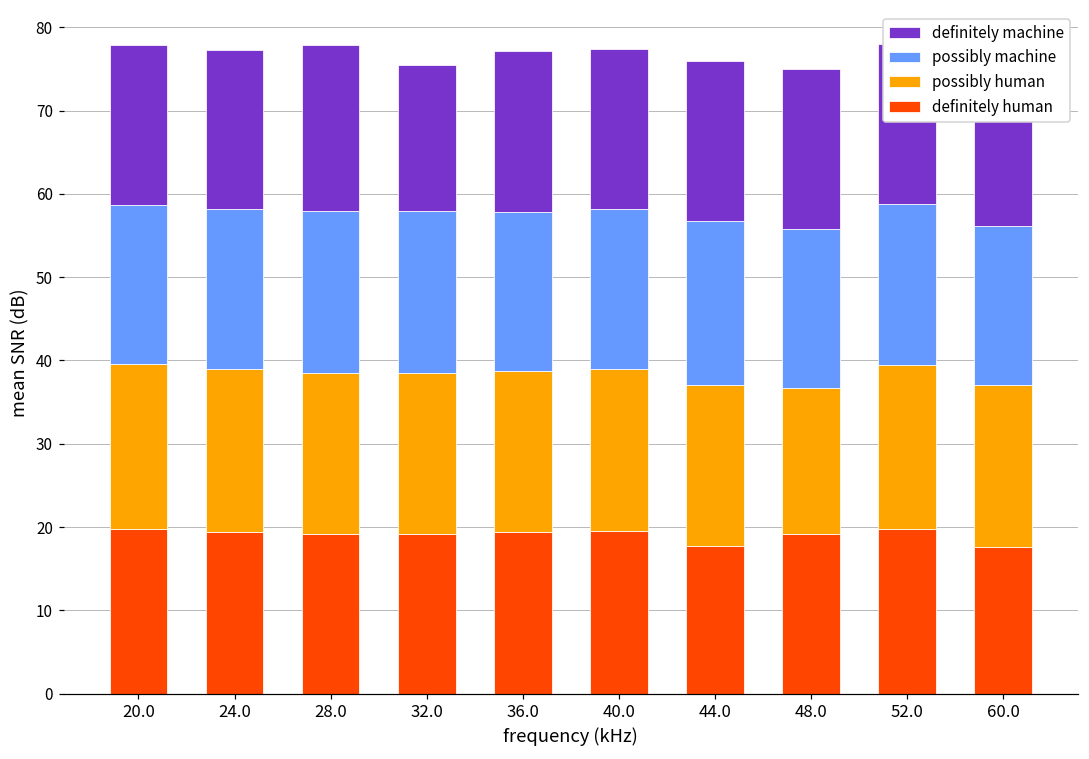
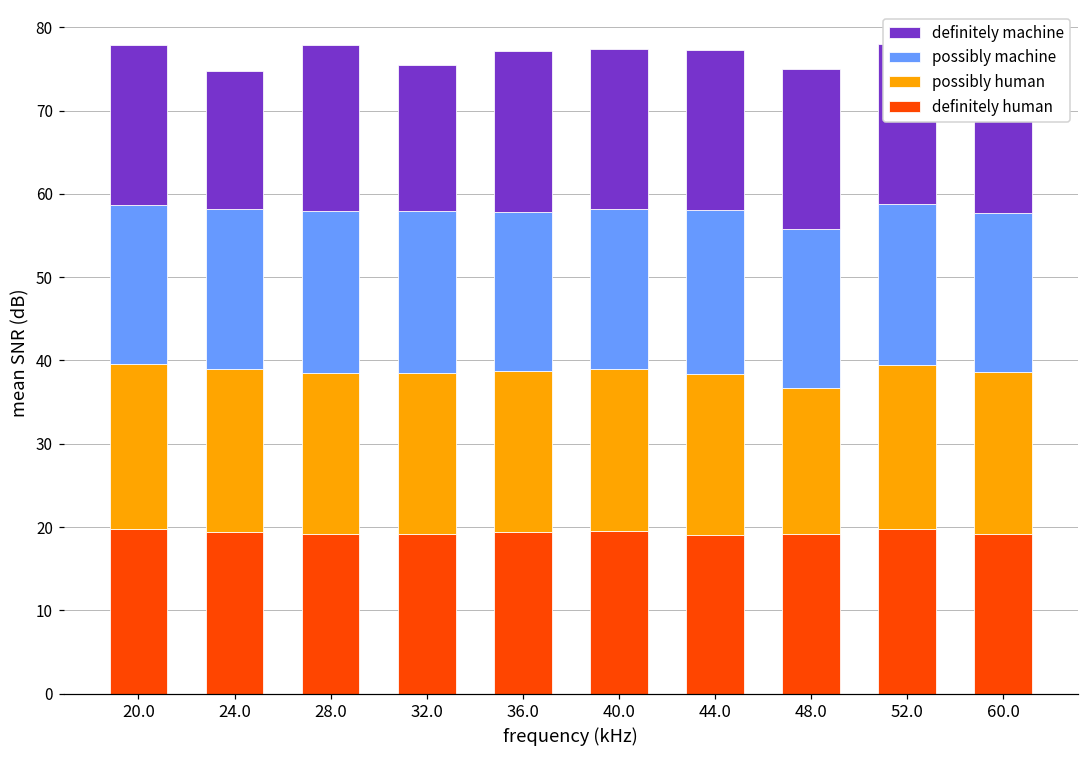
  {
    "definitely human": {
      "20.0": 20,
      "24.0": 19,
      "28.0": 19,
      "32.0": 19,
      "36.0": 19,
      "40.0": 19,
-     "44.0": 18,
+     "44.0": 19,
      "48.0": 19,
      "52.0": 20,
-     "60.0": 18
+     "60.0": 19
    },
    "possibly human": {
      "20.0": 20,
      "24.0": 20,
      "28.0": 19,
      "32.0": 19,
      "36.0": 19,
      "40.0": 20,
      "44.0": 19,
      "48.0": 18,
      "52.0": 20,
      "60.0": 19
    },
    "possibly machine": {
      "20.0": 19,
      "24.0": 19,
      "28.0": 19,
      "32.0": 19,
      "36.0": 19,
      "40.0": 19,
      "44.0": 20,
      "48.0": 19,
      "52.0": 19,
      "60.0": 19
    },
    "definitely machine": {
      "20.0": 19,
-     "24.0": 19,
+     "24.0": 17,
      "28.0": 20,
      "32.0": 18,
      "36.0": 19,
      "40.0": 19,
      "44.0": 19,
      "48.0": 19
    }
  }
